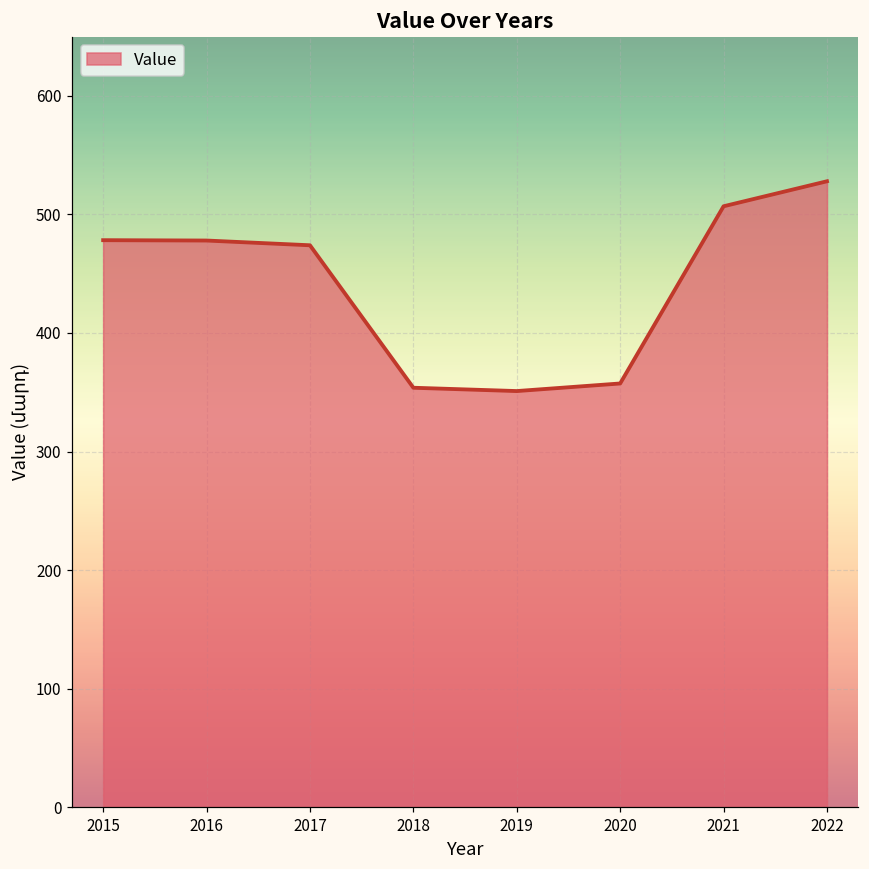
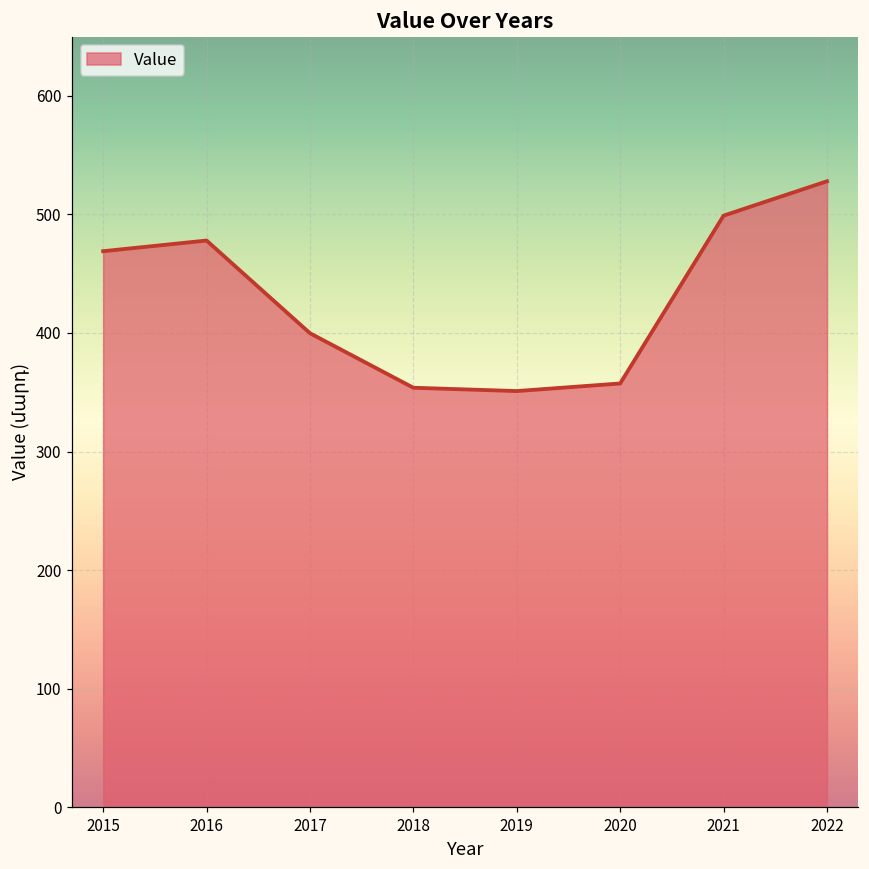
  {
-   "2015": 478,
+   "2015": 469,
    "2016": 478,
-   "2017": 474,
+   "2017": 400,
    "2018": 354,
    "2019": 351,
    "2020": 357,
-   "2021": 507,
+   "2021": 499,
    "2022": 528
  }
